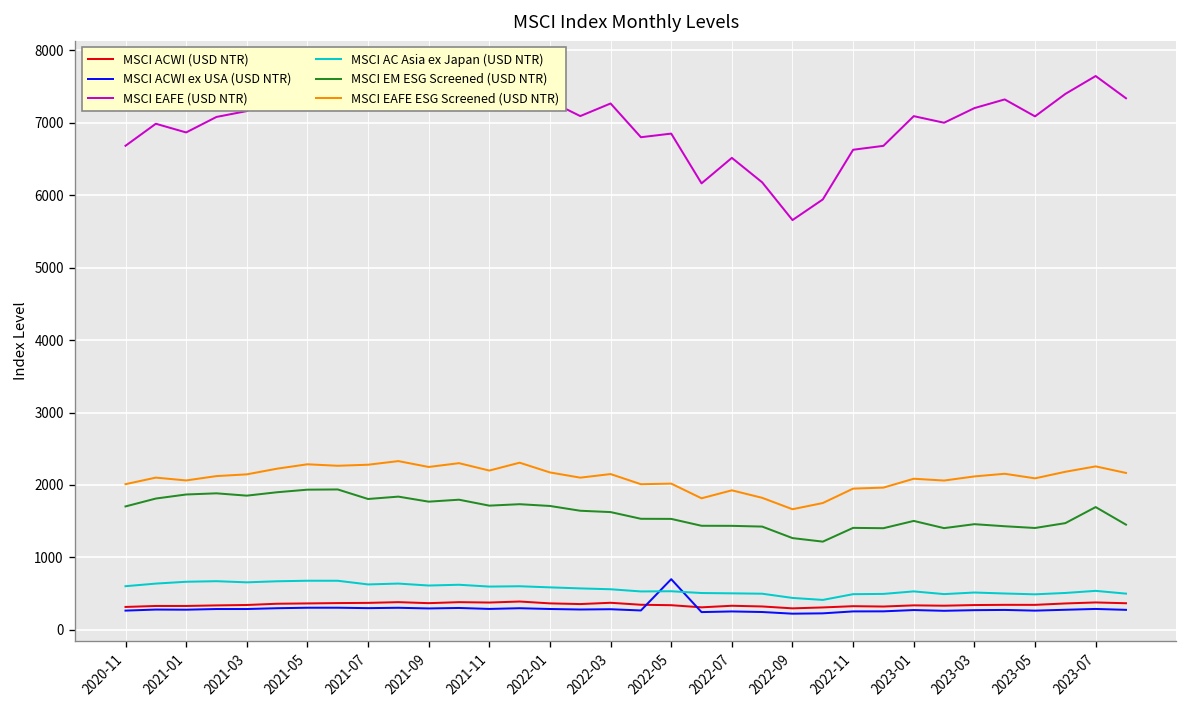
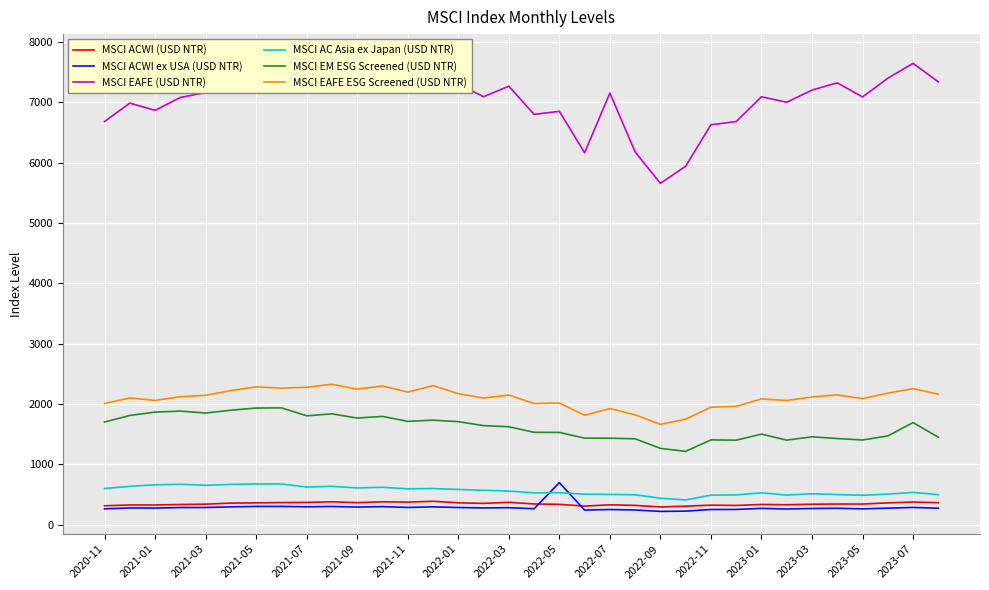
  {
    "MSCI ACWI (USD NTR)": {
      "2020-11": 300,
      "2021-01": 300,
      "2021-03": 300,
      "2021-05": 400,
      "2021-07": 400,
      "2021-09": 400,
      "2021-11": 400,
      "2022-01": 400,
      "2022-03": 400,
      "2022-05": 300,
      "2022-07": 300,
      "2022-09": 300,
      "2022-11": 300,
      "2023-01": 300,
      "2023-03": 300,
      "2023-05": 300,
      "2023-07": 400
    },
    "MSCI ACWI ex USA (USD NTR)": {
      "2020-11": 300,
      "2021-01": 300,
      "2021-03": 300,
      "2021-05": 300,
      "2021-07": 300,
      "2021-09": 300,
      "2021-11": 300,
      "2022-01": 300,
      "2022-03": 300,
      "2022-05": 700,
      "2022-07": 300,
      "2022-09": 200,
      "2022-11": 300,
      "2023-01": 300,
      "2023-03": 300,
      "2023-05": 300,
      "2023-07": 300
    },
    "MSCI EAFE (USD NTR)": {
      "2020-11": 6700,
      "2021-01": 6900,
      "2022-03": 7300,
      "2022-05": 6900,
-     "2022-07": 6500,
+     "2022-07": 7200,
      "2022-09": 5700,
      "2022-11": 6600,
      "2023-01": 7100,
      "2023-03": 7200,
      "2023-05": 7100,
      "2023-07": 7600
    },
    "MSCI AC Asia ex Japan (USD NTR)": {
      "2020-11": 600,
      "2021-01": 700,
      "2021-03": 700,
      "2021-05": 700,
      "2021-07": 600,
      "2021-09": 600,
      "2021-11": 600,
      "2022-01": 600,
      "2022-03": 600,
      "2022-05": 500,
      "2022-07": 500,
      "2022-09": 400,
      "2022-11": 500,
      "2023-01": 500,
      "2023-03": 500,
      "2023-05": 500,
      "2023-07": 500
    },
    "MSCI EM ESG Screened (USD NTR)": {
      "2020-11": 1700,
      "2021-01": 1900,
      "2021-03": 1900,
      "2021-05": 1900,
      "2021-07": 1800,
      "2021-09": 1800,
      "2021-11": 1700,
      "2022-01": 1700,
      "2022-03": 1600,
      "2022-05": 1500,
      "2022-07": 1400,
      "2022-09": 1300,
      "2022-11": 1400,
      "2023-01": 1500,
      "2023-03": 1500,
      "2023-05": 1400,
      "2023-07": 1700
    },
    "MSCI EAFE ESG Screened (USD NTR)": {
      "2020-11": 2000,
      "2021-01": 2100,
      "2021-03": 2100,
      "2021-05": 2300,
      "2021-07": 2300,
      "2021-09": 2200,
      "2021-11": 2200,
      "2022-01": 2200,
      "2022-03": 2200,
      "2022-05": 2000,
      "2022-07": 1900,
      "2022-09": 1700,
      "2022-11": 1900,
      "2023-01": 2100,
      "2023-03": 2100,
      "2023-05": 2100,
      "2023-07": 2300
    }
  }
